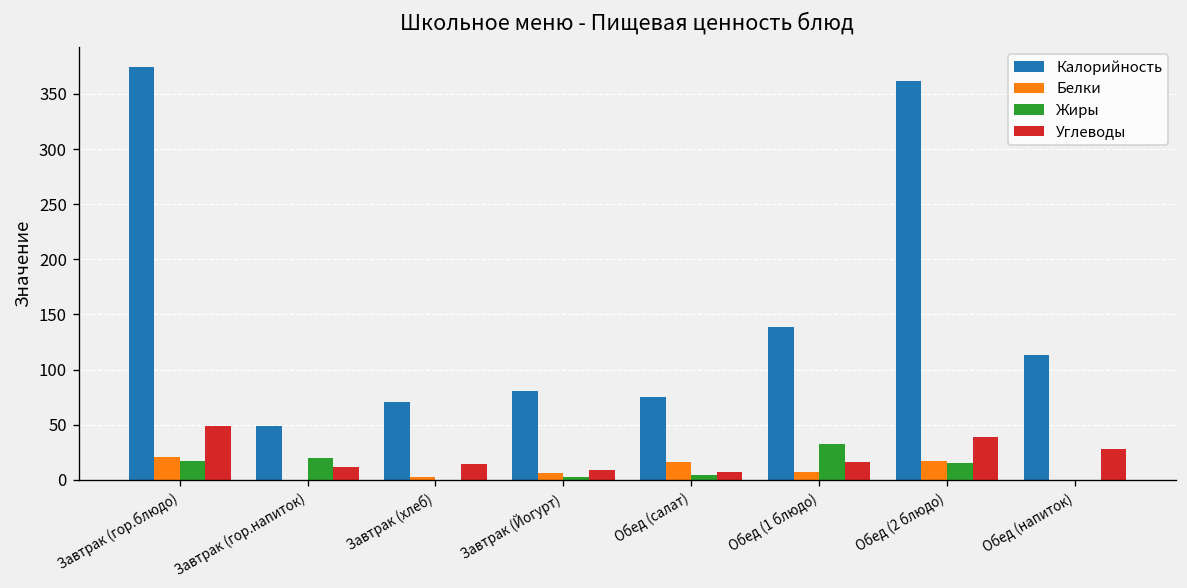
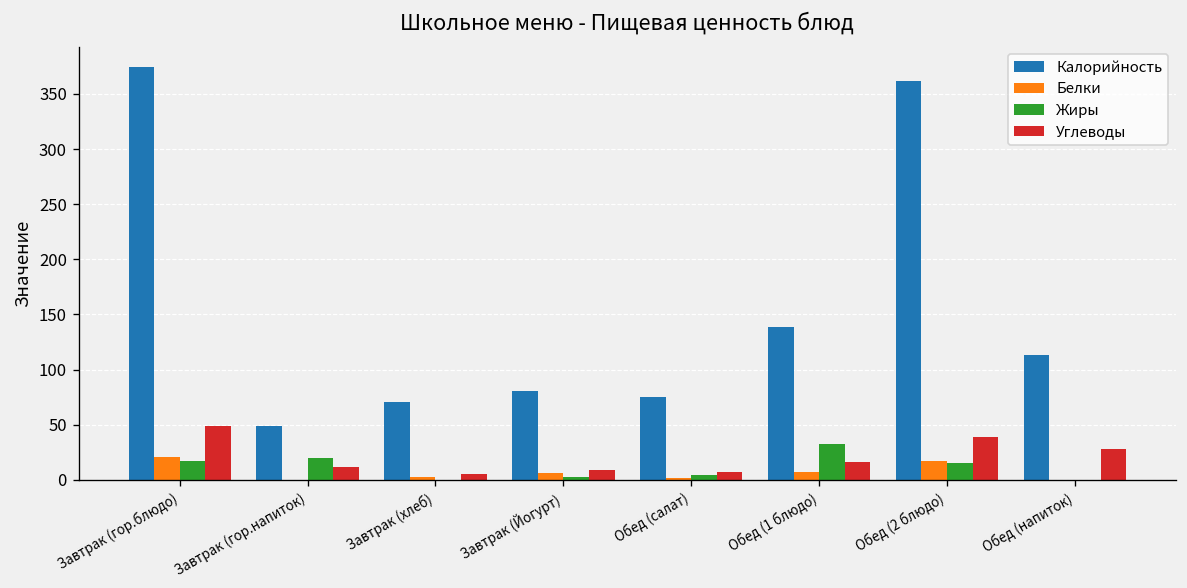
  {
    "Калорийность": {
      "Завтрак (гор.блюдо)": 370,
      "Завтрак (гор.напиток)": 50,
      "Завтрак (хлеб)": 70,
      "Завтрак (Йогурт)": 80,
      "Обед (салат)": 80,
      "Обед (1 блюдо)": 140,
      "Обед (2 блюдо)": 360,
      "Обед (напиток)": 110
    },
    "Белки": {
      "Завтрак (гор.блюдо)": 20,
      "Завтрак (Йогурт)": 10,
-     "Обед (салат)": 20,
+     "Обед (салат)": 0,
      "Обед (1 блюдо)": 10,
      "Обед (2 блюдо)": 20
    },
    "Жиры": {
      "Завтрак (гор.блюдо)": 20,
      "Завтрак (гор.напиток)": 20,
      "Обед (салат)": 0,
      "Обед (1 блюдо)": 30,
      "Обед (2 блюдо)": 20
    },
    "Углеводы": {
      "Завтрак (гор.блюдо)": 50,
      "Завтрак (гор.напиток)": 10,
-     "Завтрак (хлеб)": 15,
+     "Завтрак (хлеб)": 5,
      "Завтрак (Йогурт)": 10,
      "Обед (салат)": 10,
      "Обед (1 блюдо)": 20,
      "Обед (2 блюдо)": 40,
      "Обед (напиток)": 30
    }
  }
